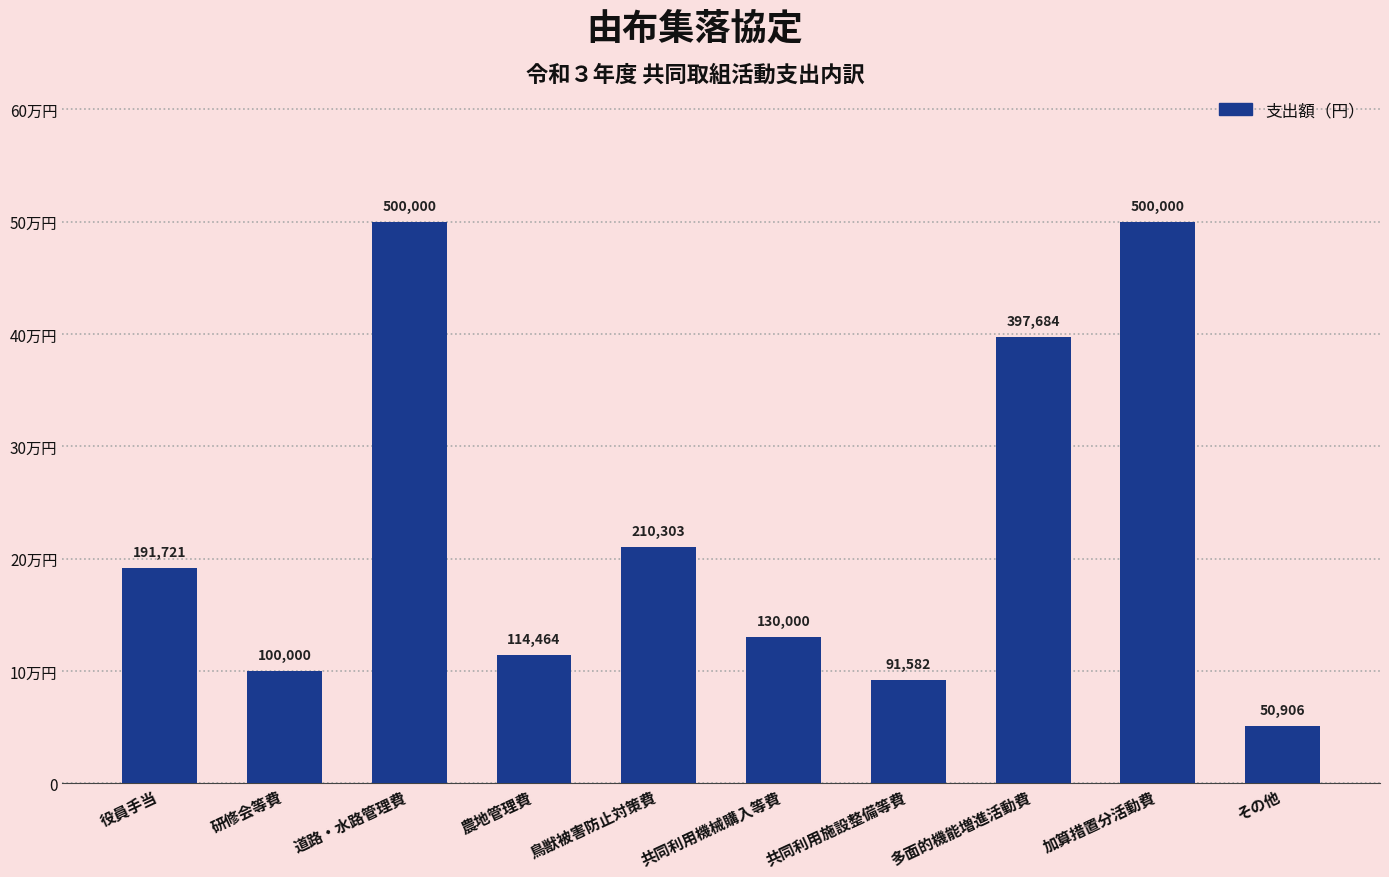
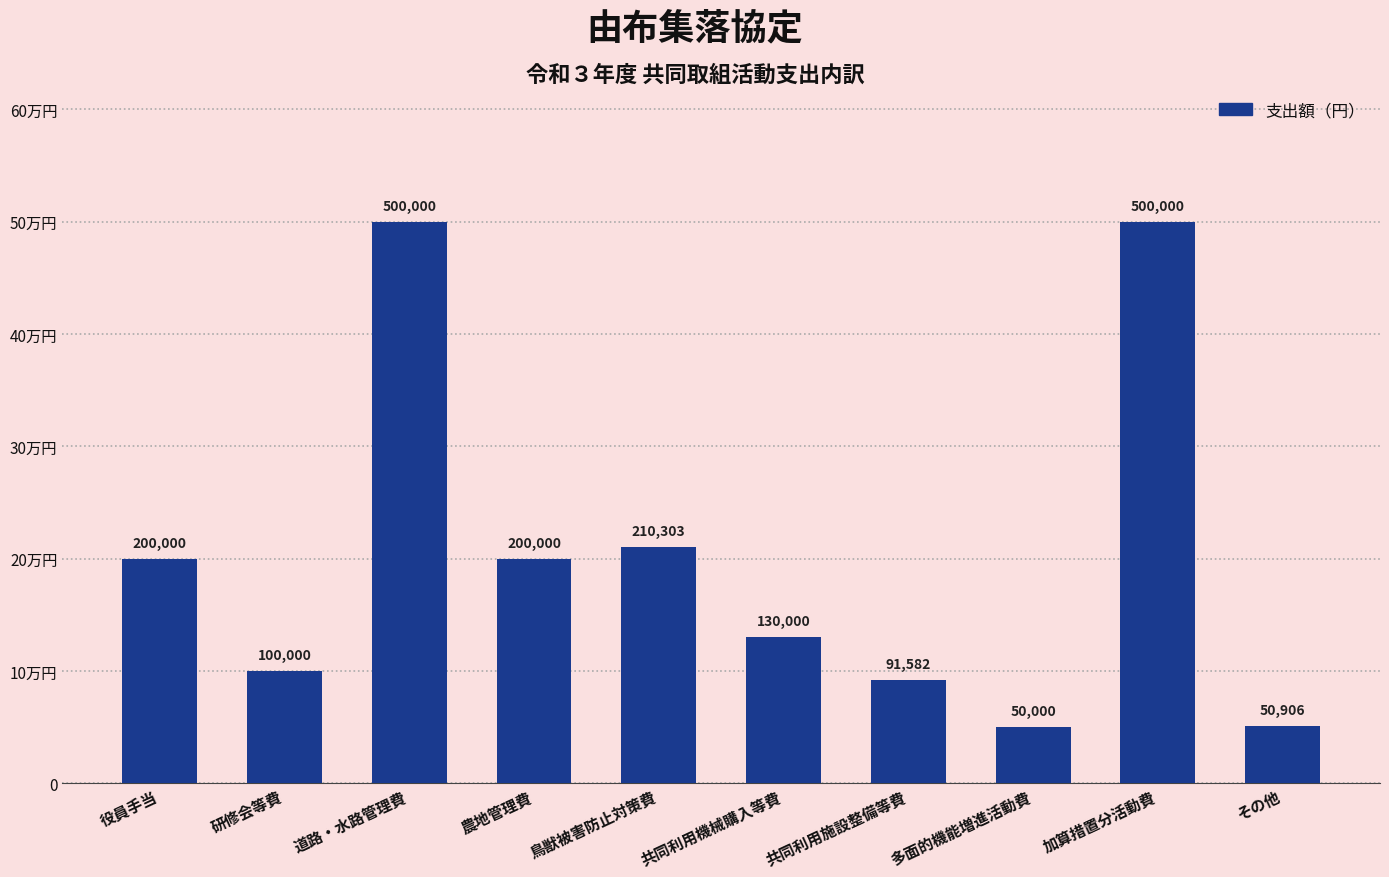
  {
-   "役員手当": "191,721",
+   "役員手当": "200,000",
    "研修会等費": "100,000",
    "道路・水路管理費": "500,000",
-   "農地管理費": "114,464",
+   "農地管理費": "200,000",
    "鳥獣被害防止対策費": "210,303",
    "共同利用機械購入等費": "130,000",
    "共同利用施設整備等費": "91,582",
-   "多面的機能増進活動費": "397,684",
+   "多面的機能増進活動費": "50,000",
    "加算措置分活動費": "500,000",
    "その他": "50,906"
  }
